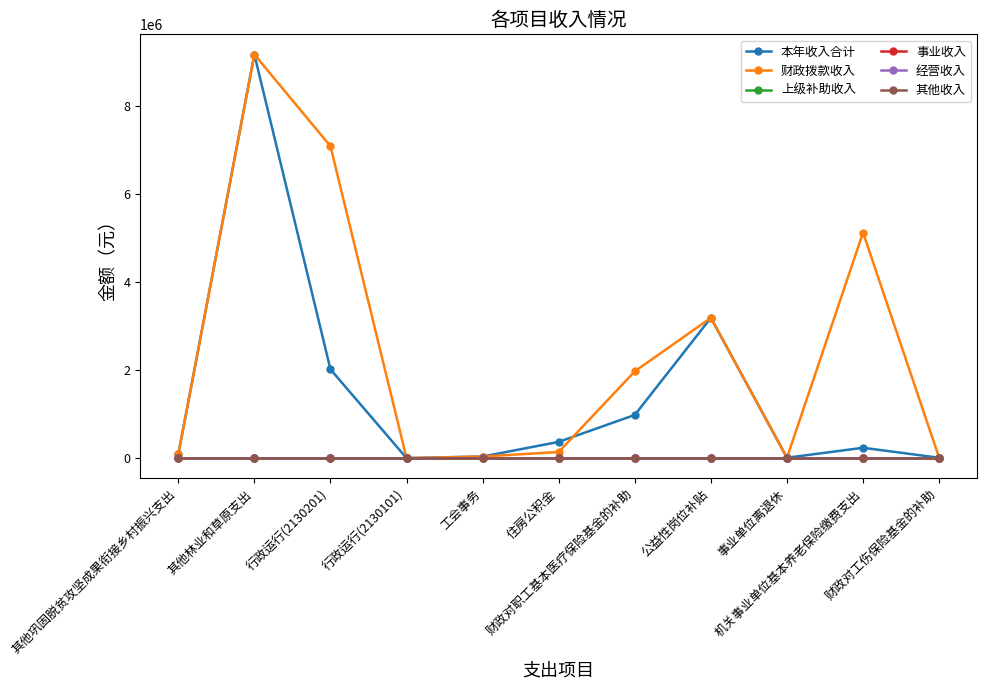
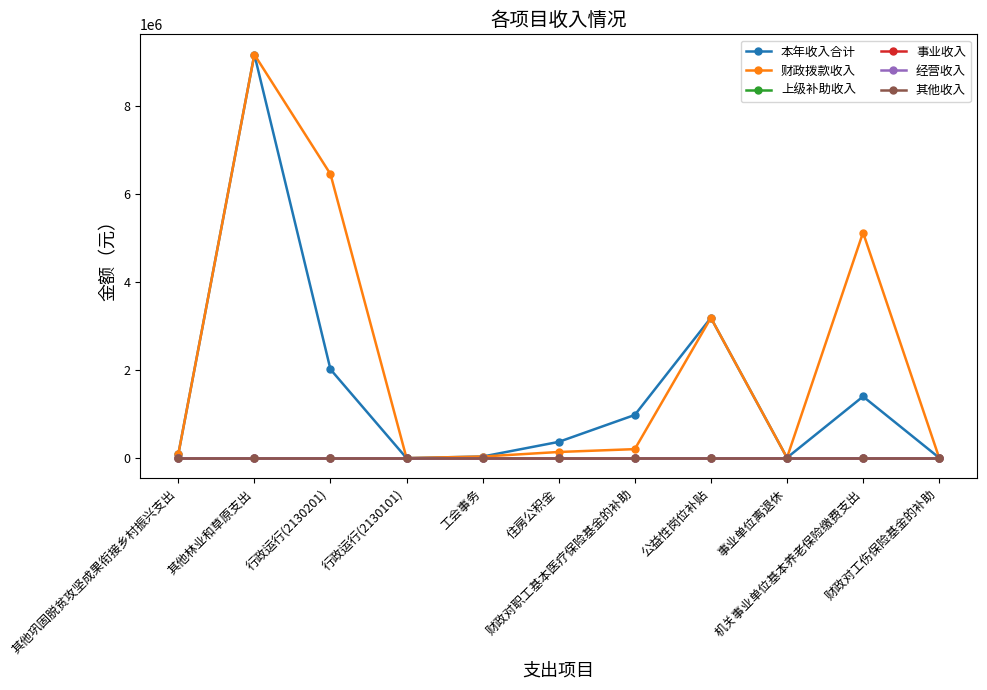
  {
    "本年收入合计": {
      "行政运行(2130201)": 2000000,
      "住房公积金": 400000,
      "财政对职工基本医疗保险基金的补助": 1000000,
-     "机关事业单位基本养老保险缴费支出": 200000
+     "机关事业单位基本养老保险缴费支出": 1400000
    },
    "财政拨款收入": {
-     "行政运行(2130201)": 7100000,
+     "行政运行(2130201)": 6400000,
      "住房公积金": 100000,
-     "财政对职工基本医疗保险基金的补助": 2000000,
+     "财政对职工基本医疗保险基金的补助": 200000,
      "机关事业单位基本养老保险缴费支出": 5100000
    },
    "其他收入": {
      "其他巩固脱贫攻坚成果衔接乡村振兴支出": 0,
      "其他林业和草原支出": 0,
      "行政运行(2130201)": 0,
      "住房公积金": 0,
      "财政对职工基本医疗保险基金的补助": 0,
      "公益性岗位补贴": 0,
      "机关事业单位基本养老保险缴费支出": 0
    }
  }
